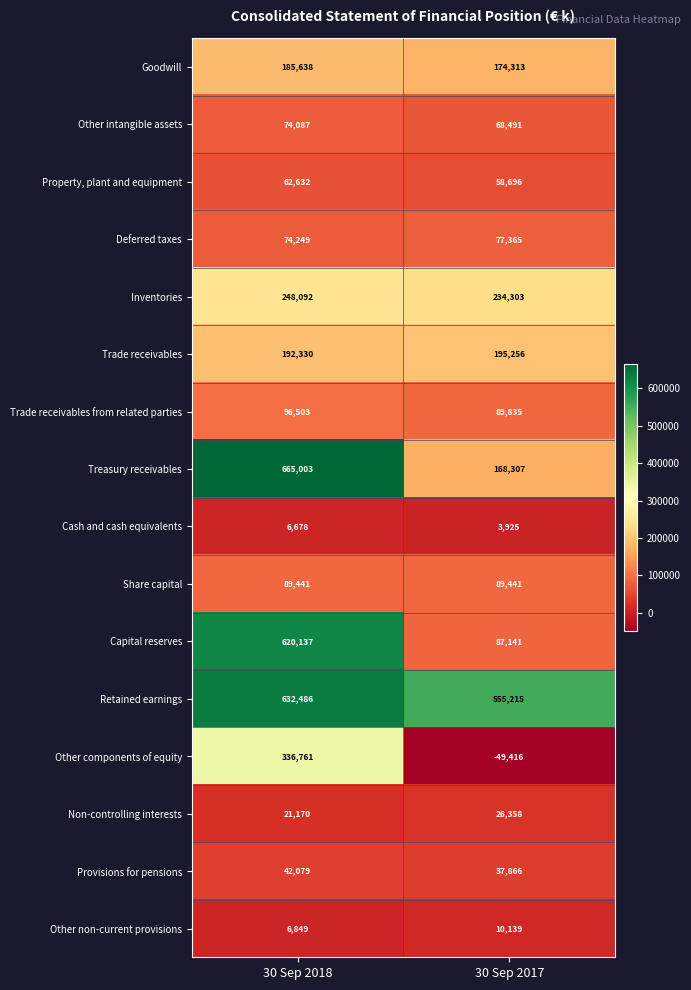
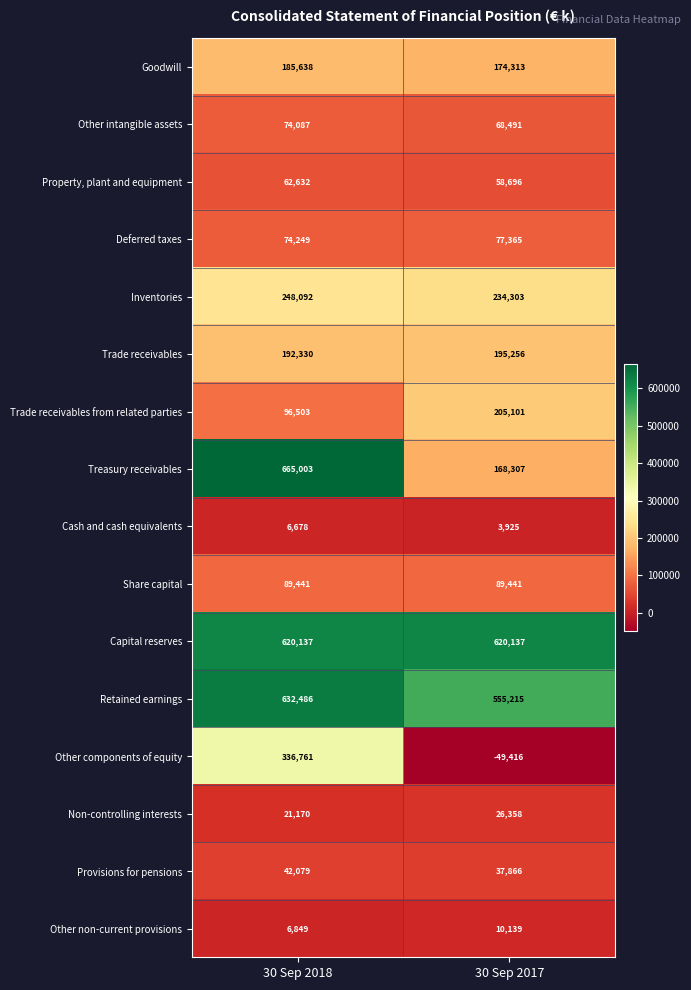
  {
    "Goodwill": {
      "30 Sep 2018": "185,638",
      "30 Sep 2017": "174,313"
    },
    "Other intangible assets": {
      "30 Sep 2018": "74,087",
      "30 Sep 2017": "68,491"
    },
    "Property, plant and equipment": {
      "30 Sep 2018": "62,632",
      "30 Sep 2017": "58,696"
    },
    "Deferred taxes": {
      "30 Sep 2018": "74,249",
      "30 Sep 2017": "77,365"
    },
    "Inventories": {
      "30 Sep 2018": "248,092",
      "30 Sep 2017": "234,303"
    },
    "Trade receivables": {
      "30 Sep 2018": "192,330",
      "30 Sep 2017": "195,256"
    },
    "Trade receivables from related parties": {
      "30 Sep 2018": "96,503",
-     "30 Sep 2017": "89,835"
+     "30 Sep 2017": "205,101"
    },
    "Treasury receivables": {
      "30 Sep 2018": "665,003",
      "30 Sep 2017": "168,307"
    },
    "Cash and cash equivalents": {
      "30 Sep 2018": "6,678",
      "30 Sep 2017": "3,925"
    },
    "Share capital": {
      "30 Sep 2018": "89,441",
      "30 Sep 2017": "89,441"
    },
    "Capital reserves": {
      "30 Sep 2018": "620,137",
-     "30 Sep 2017": "87,141"
+     "30 Sep 2017": "620,137"
    },
    "Retained earnings": {
      "30 Sep 2018": "632,486",
      "30 Sep 2017": "555,215"
    },
    "Other components of equity": {
      "30 Sep 2018": "336,761",
      "30 Sep 2017": "-49,416"
    },
    "Non-controlling interests": {
      "30 Sep 2018": "21,170",
      "30 Sep 2017": "26,358"
    },
    "Provisions for pensions": {
      "30 Sep 2018": "42,079",
      "30 Sep 2017": "37,866"
    },
    "Other non-current provisions": {
      "30 Sep 2018": "6,849",
      "30 Sep 2017": "10,139"
    }
  }
